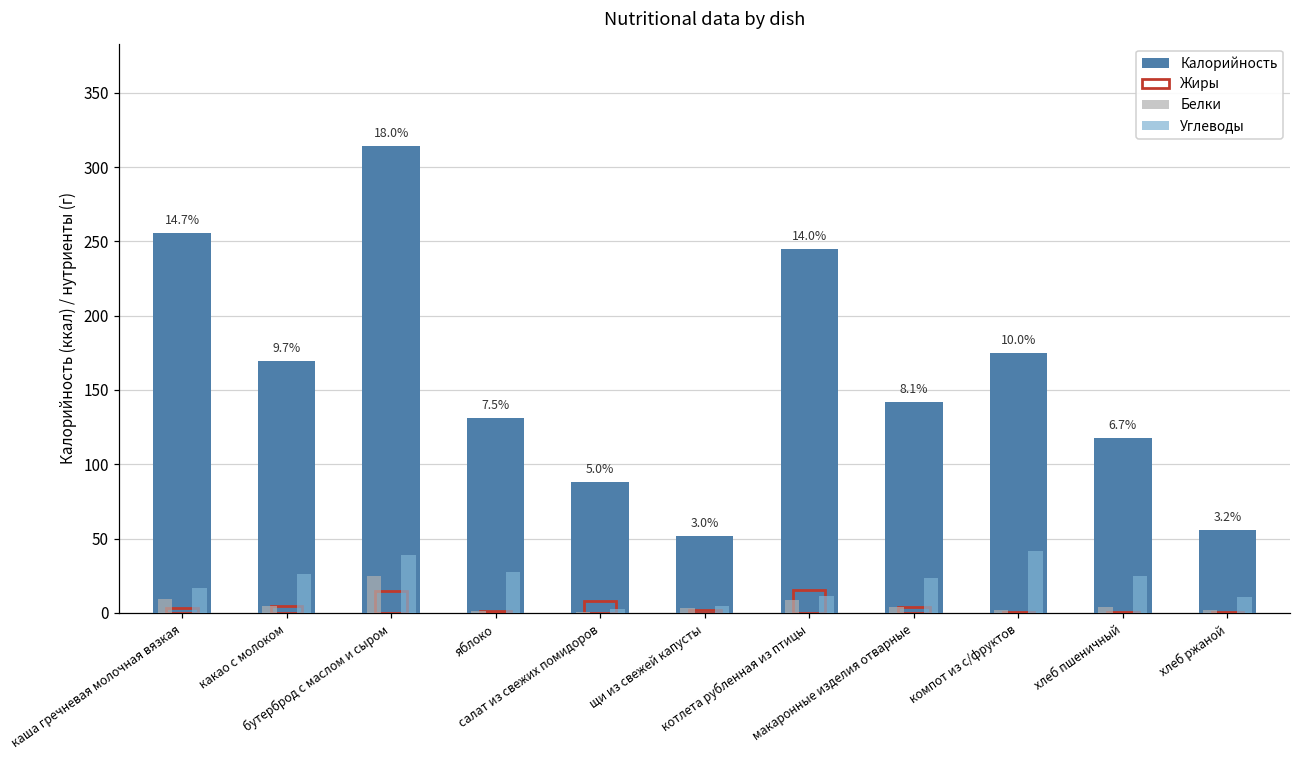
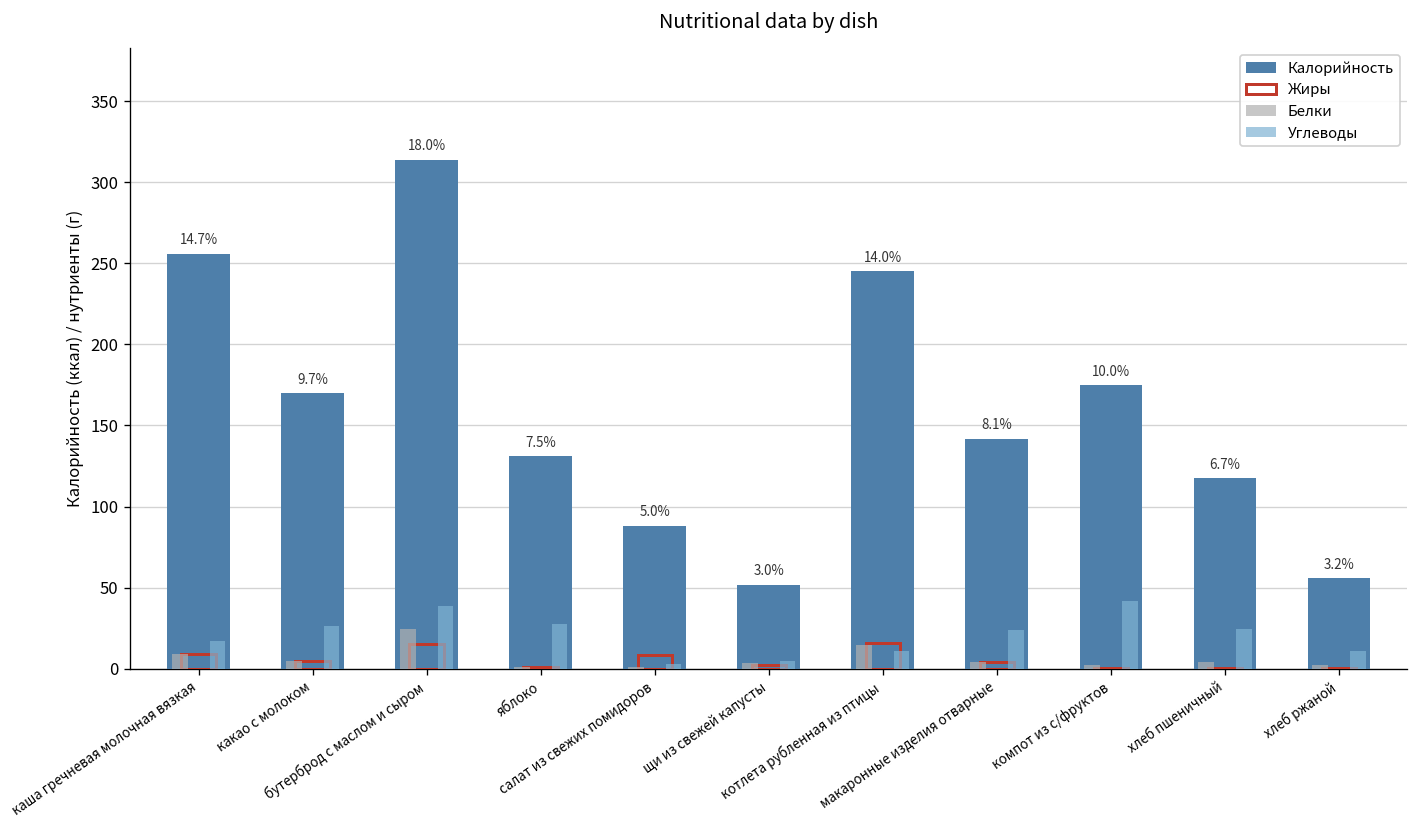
  {
    "Жиры": {
-     "каша гречневая молочная вязкая": 3
+     "каша гречневая молочная вязкая": 9
    },
    "Белки": {
-     "котлета рубленная из птицы": 8
+     "котлета рубленная из птицы": 15
    }
  }
